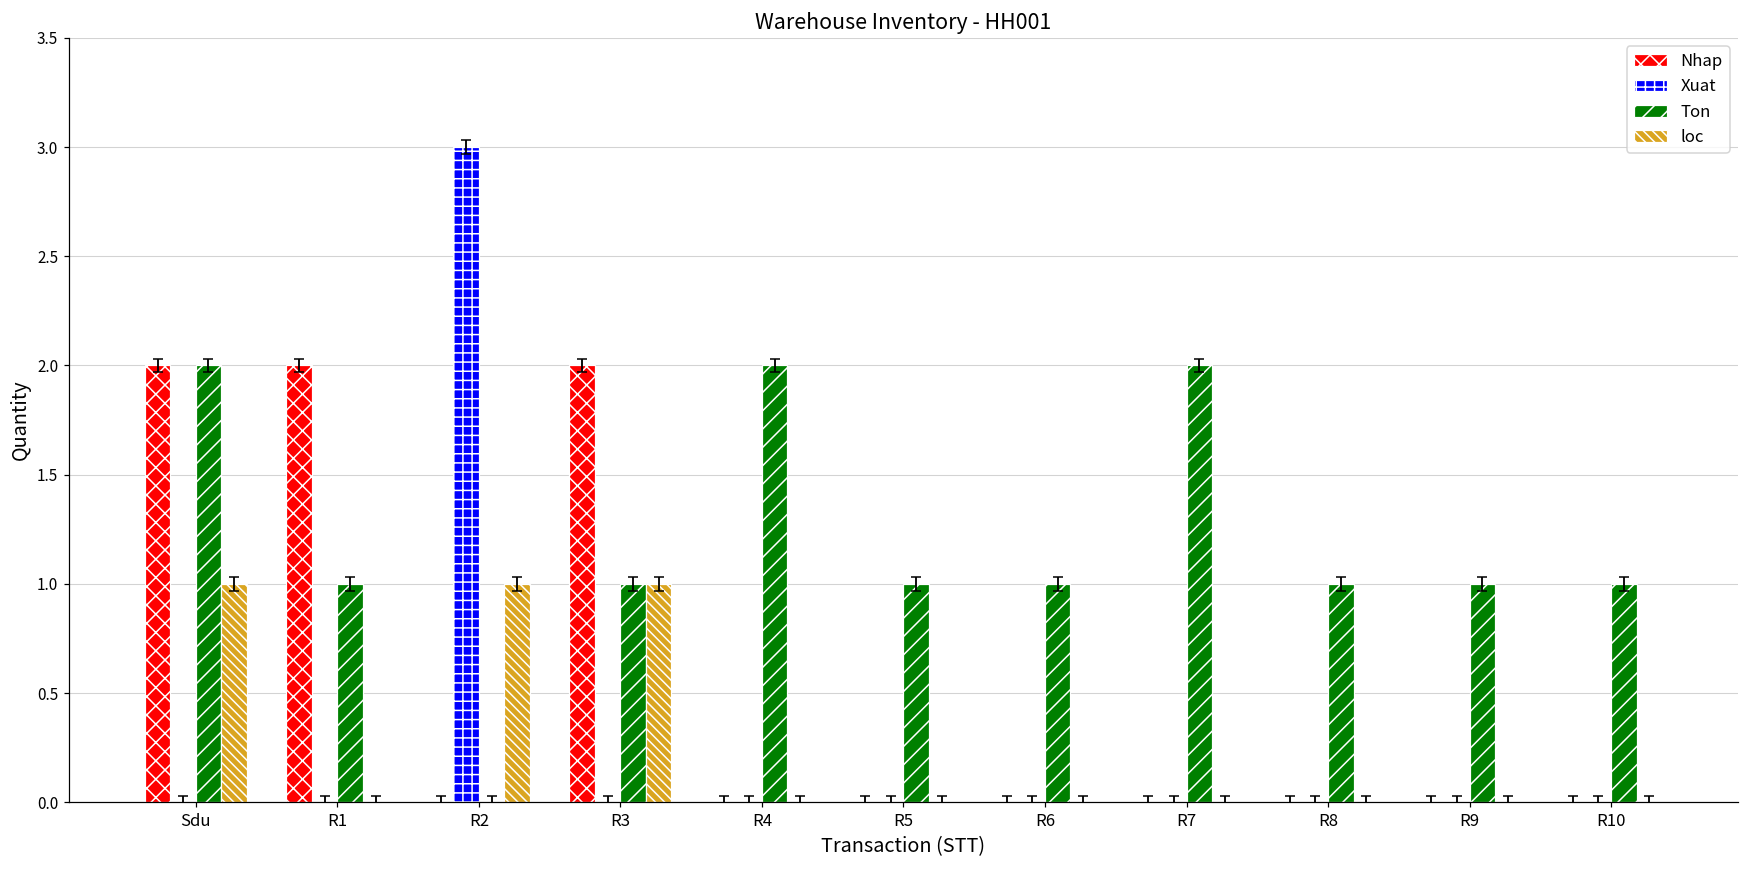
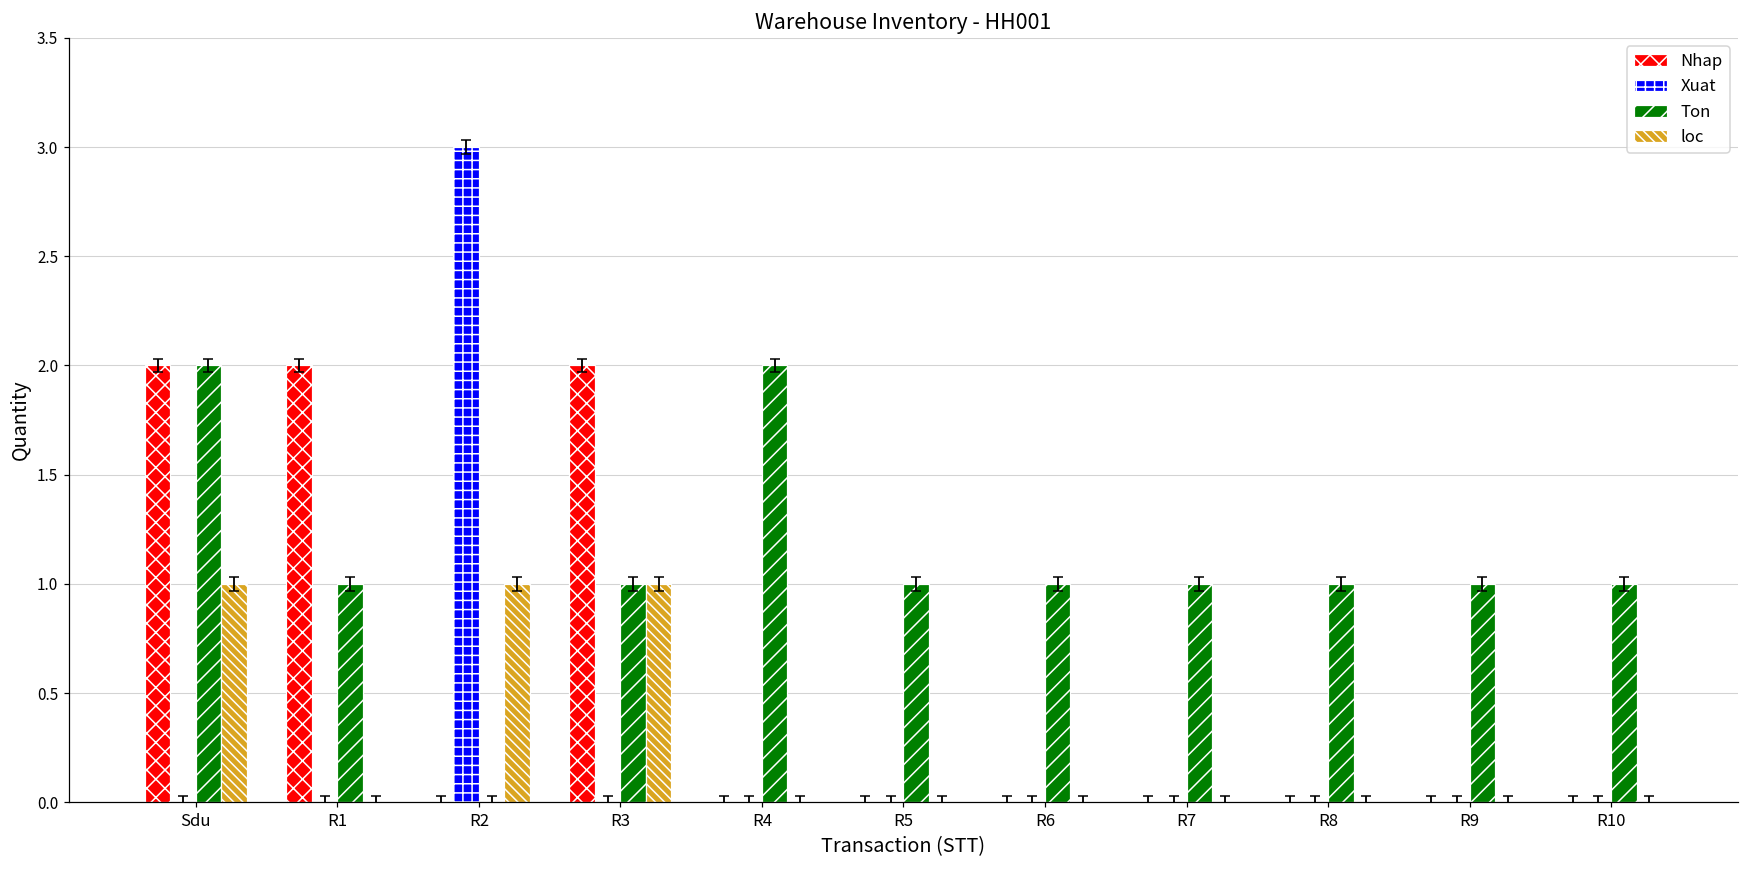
  {
    "Nhap": {
      "Sdu": 2,
      "R1": 2,
      "R2": 0,
      "R3": 2,
      "R4": 0,
      "R5": 0,
      "R6": 0,
      "R7": 0,
      "R8": 0,
      "R9": 0,
      "R10": 0
    },
    "Xuat": {
      "Sdu": 0,
      "R1": 0,
      "R2": 3,
      "R3": 0,
      "R4": 0,
      "R5": 0,
      "R6": 0,
      "R7": 0,
      "R8": 0,
      "R9": 0,
      "R10": 0
    },
    "Ton": {
      "Sdu": 2,
      "R1": 1,
      "R2": 0,
      "R3": 1,
      "R4": 2,
      "R5": 1,
      "R6": 1,
-     "R7": 2,
+     "R7": 1,
      "R8": 1,
      "R9": 1,
      "R10": 1
    },
    "loc": {
      "Sdu": 1,
      "R1": 0,
      "R2": 1,
      "R3": 1,
      "R4": 0,
      "R5": 0,
      "R6": 0,
      "R7": 0,
      "R8": 0,
      "R9": 0,
      "R10": 0
    }
  }
